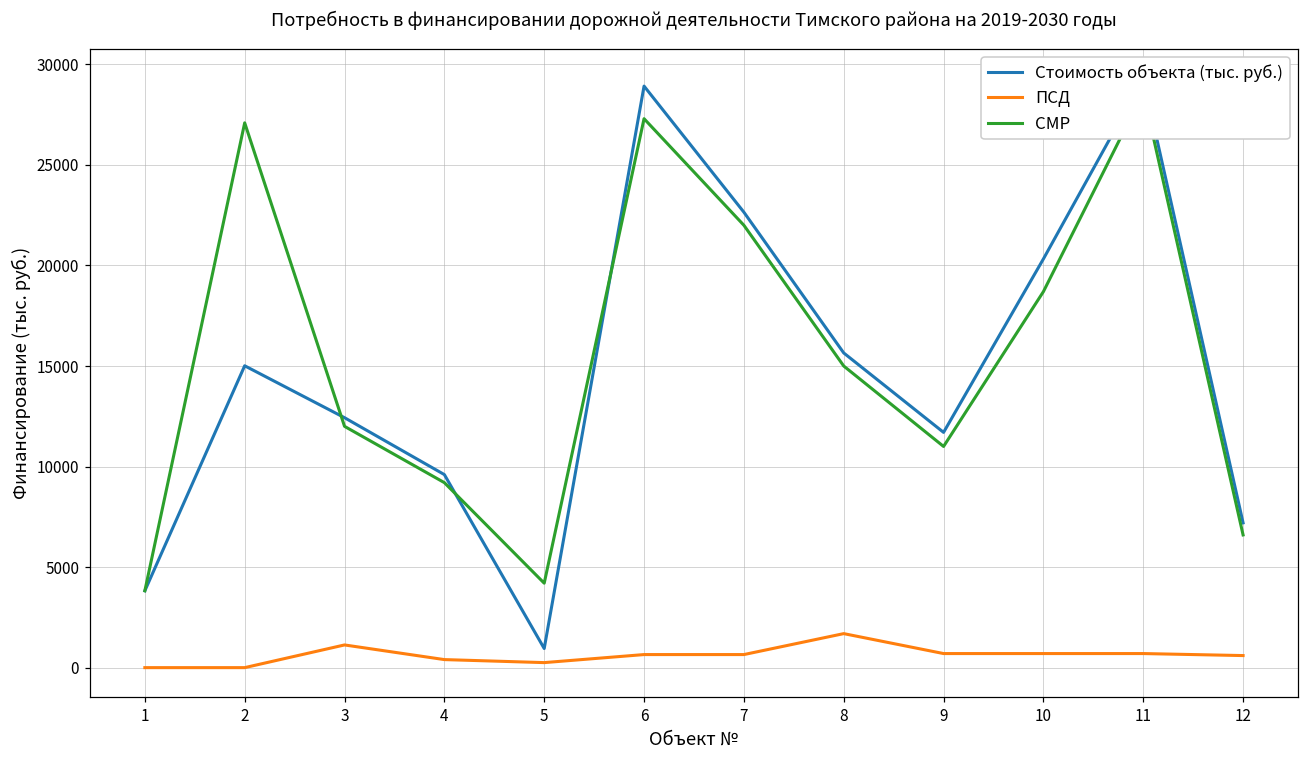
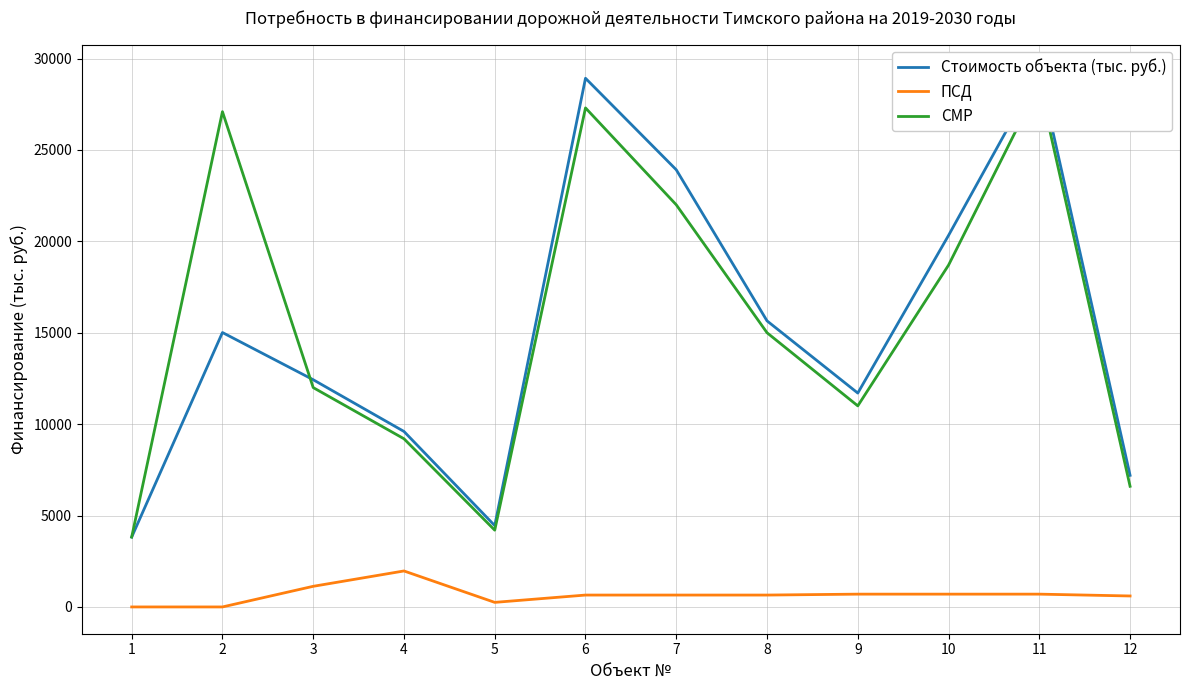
  {
    "Стоимость объекта (тыс. руб.)": {
      "2": 15000,
      "3": 12400,
      "4": 9600,
-     "5": 1000,
+     "5": 4500,
      "6": 28900,
-     "7": 22700,
+     "7": 23900,
      "8": 15700,
      "9": 11700,
      "10": 20300,
      "12": 7200
    },
    "ПСД": {
      "1": 0,
      "2": 0,
      "3": 1100,
-     "4": 400,
+     "4": 2000,
      "5": 300,
      "6": 700,
      "7": 700,
-     "8": 1700,
+     "8": 700,
      "9": 700,
      "10": 700,
      "11": 700,
      "12": 600
    },
    "СМР": {
      "2": 27100,
      "3": 12000,
      "4": 9200,
      "5": 4200,
      "6": 27300,
      "7": 22000,
      "8": 15000,
      "9": 11000,
      "10": 18700,
      "12": 6600
    }
  }
